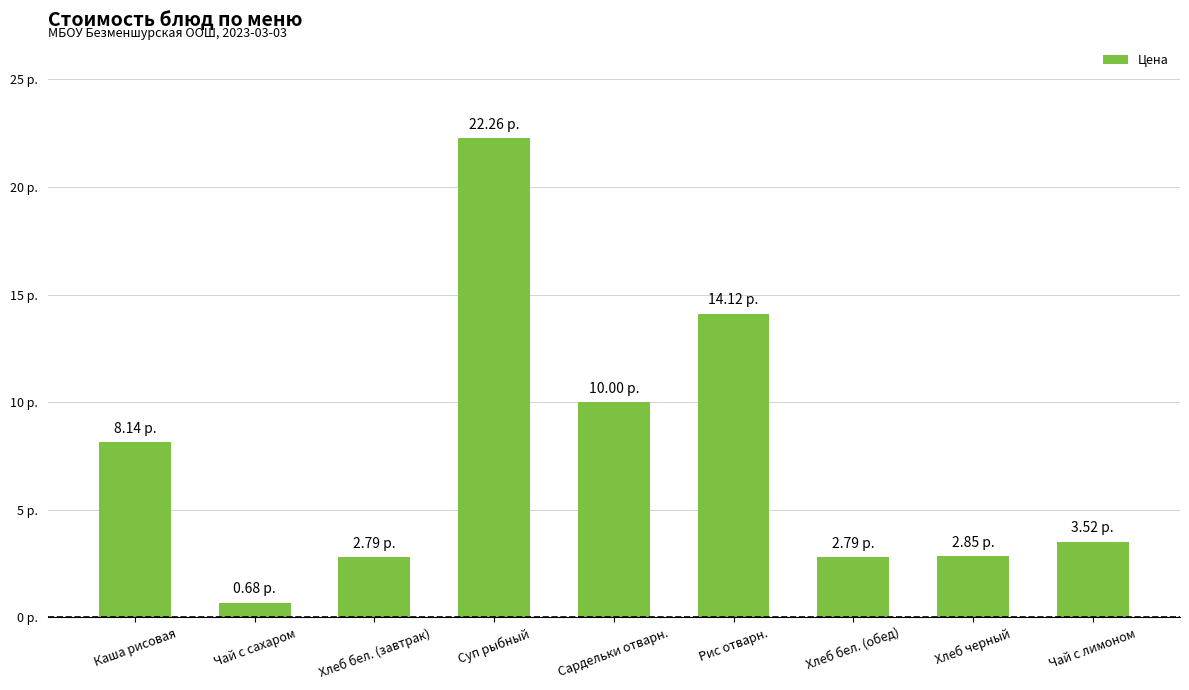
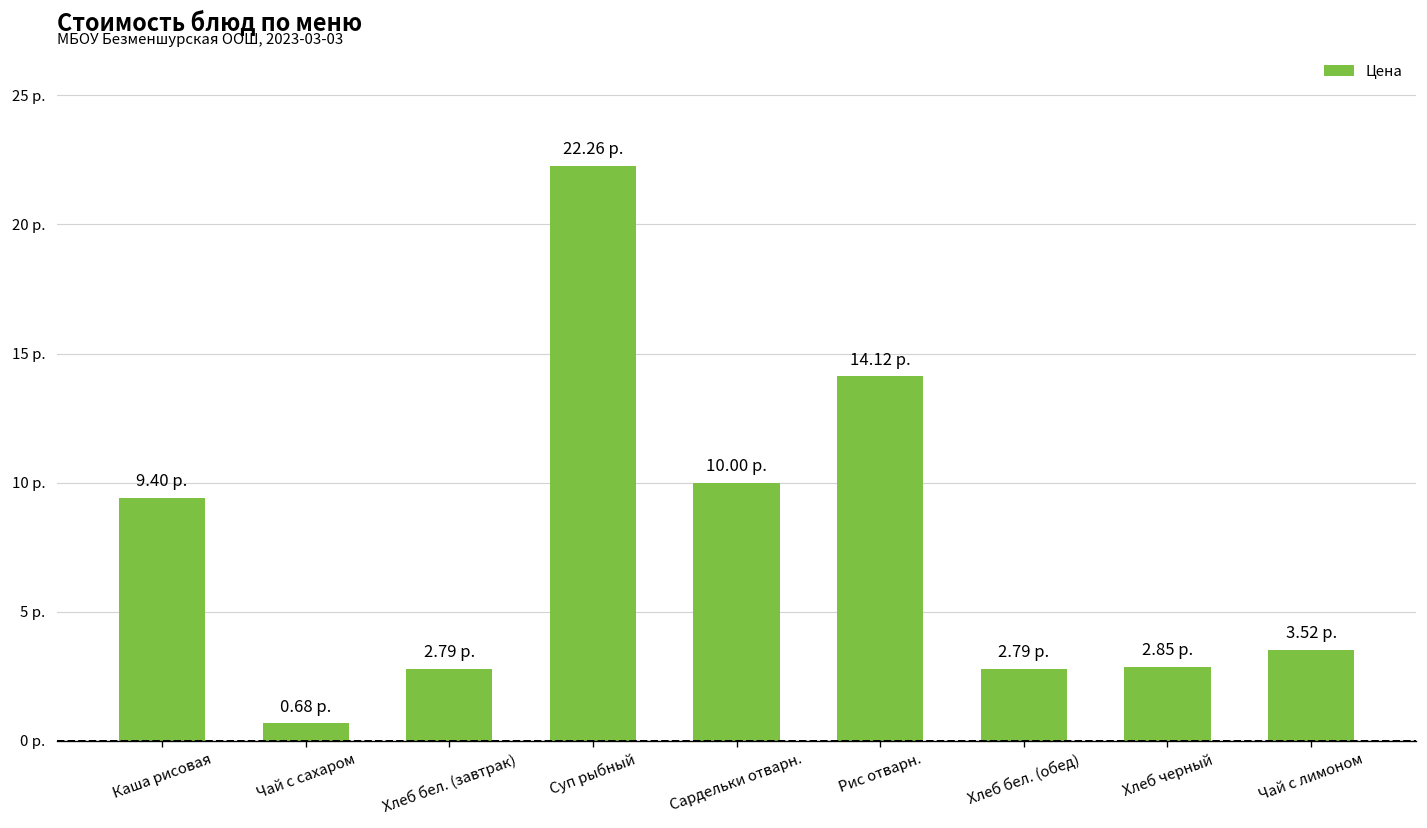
  {
-   "Каша рисовая": 8.14,
+   "Каша рисовая": 9.40,
    "Чай с сахаром": 0.68,
    "Хлеб бел. (завтрак)": 2.79,
    "Суп рыбный": 22.26,
    "Сардельки отварн.": 10.00,
    "Рис отварн.": 14.12,
    "Хлеб бел. (обед)": 2.79,
    "Хлеб черный": 2.85,
    "Чай с лимоном": 3.52
  }
